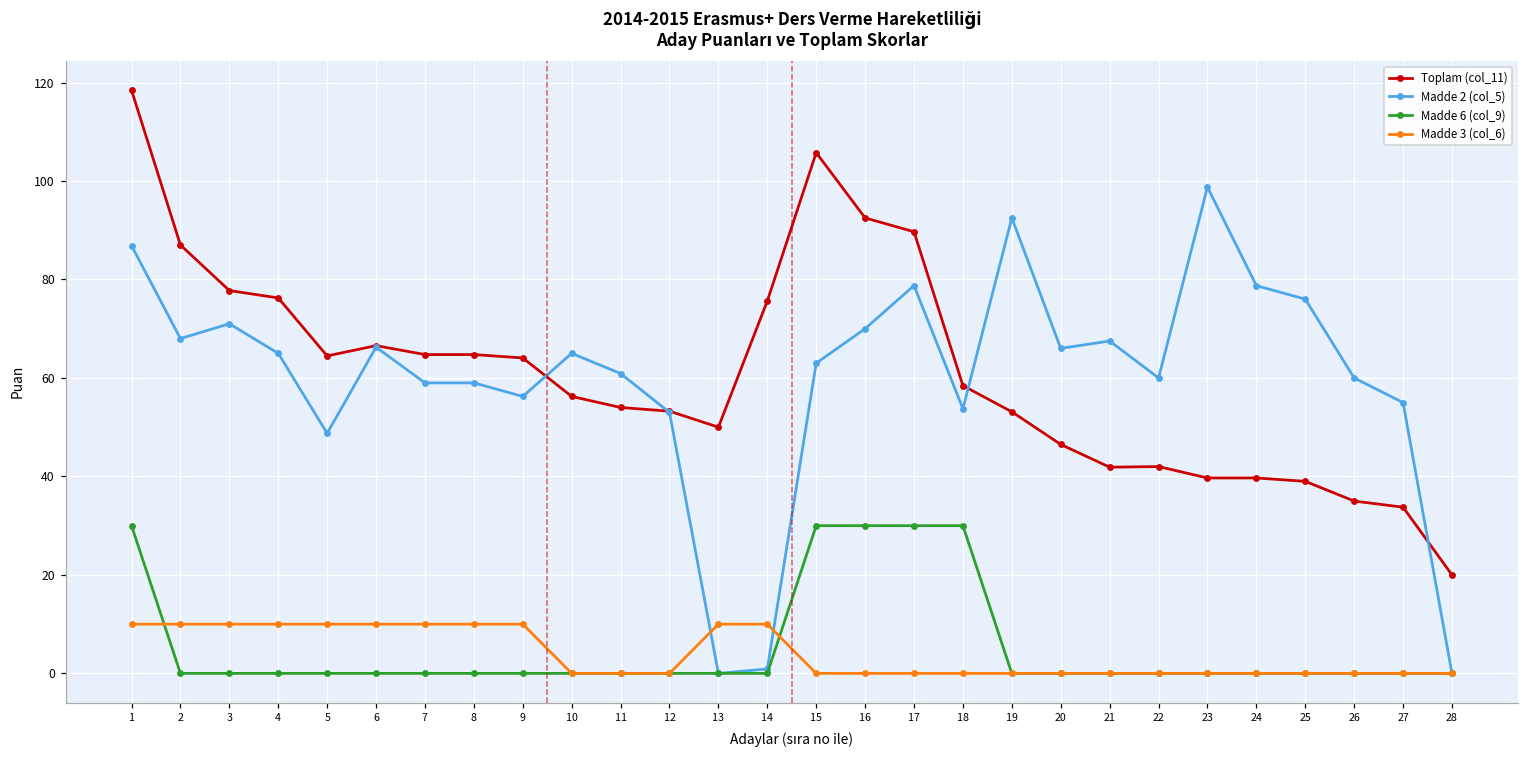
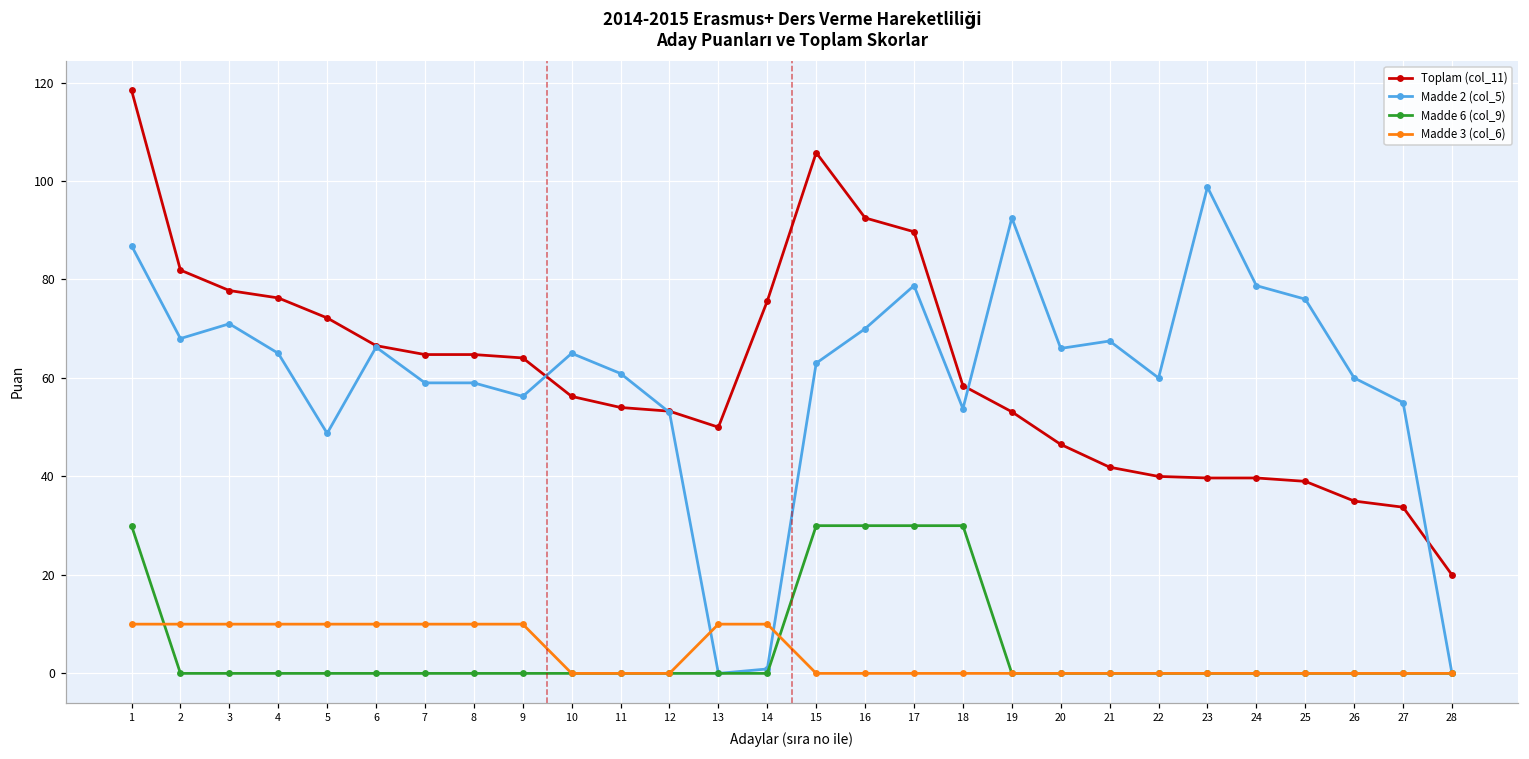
  {
    "Toplam (col_11)": {
      "1": 118,
-     "2": 87,
+     "2": 82,
      "3": 78,
      "4": 76,
-     "5": 64,
+     "5": 72,
      "7": 65,
      "8": 65,
      "9": 64,
      "10": 56,
      "11": 54,
      "13": 50,
      "14": 76,
      "15": 106,
      "16": 93,
      "17": 90,
      "18": 58,
      "19": 53,
      "20": 47,
      "21": 42,
-     "22": 42,
+     "22": 40,
      "23": 40,
      "24": 40,
      "25": 39,
      "26": 35,
      "27": 34,
      "28": 20
    },
    "Madde 2 (col_5)": {
      "1": 87,
      "2": 68,
      "3": 71,
      "4": 65,
      "5": 49,
      "7": 59,
      "8": 59,
      "9": 56,
      "10": 65,
      "11": 61,
      "14": 1,
      "15": 63,
      "16": 70,
      "17": 79,
      "18": 54,
      "19": 93,
      "20": 66,
      "21": 68,
      "22": 60,
      "23": 99,
      "24": 79,
      "25": 76,
      "26": 60,
      "27": 55
    },
    "Madde 6 (col_9)": {
      "1": 30,
      "2": 0,
      "3": 0,
      "4": 0,
      "5": 0,
      "6": 0,
      "7": 0,
      "8": 0,
      "9": 0,
      "14": 0,
      "15": 30,
      "16": 30,
      "17": 30,
      "18": 30
    },
    "Madde 3 (col_6)": {
      "1": 10,
      "2": 10,
      "3": 10,
      "4": 10,
      "5": 10,
      "6": 10,
      "7": 10,
      "8": 10,
      "9": 10,
      "13": 10,
      "14": 10,
      "15": 0,
      "16": 0,
      "17": 0,
      "18": 0
    }
  }
